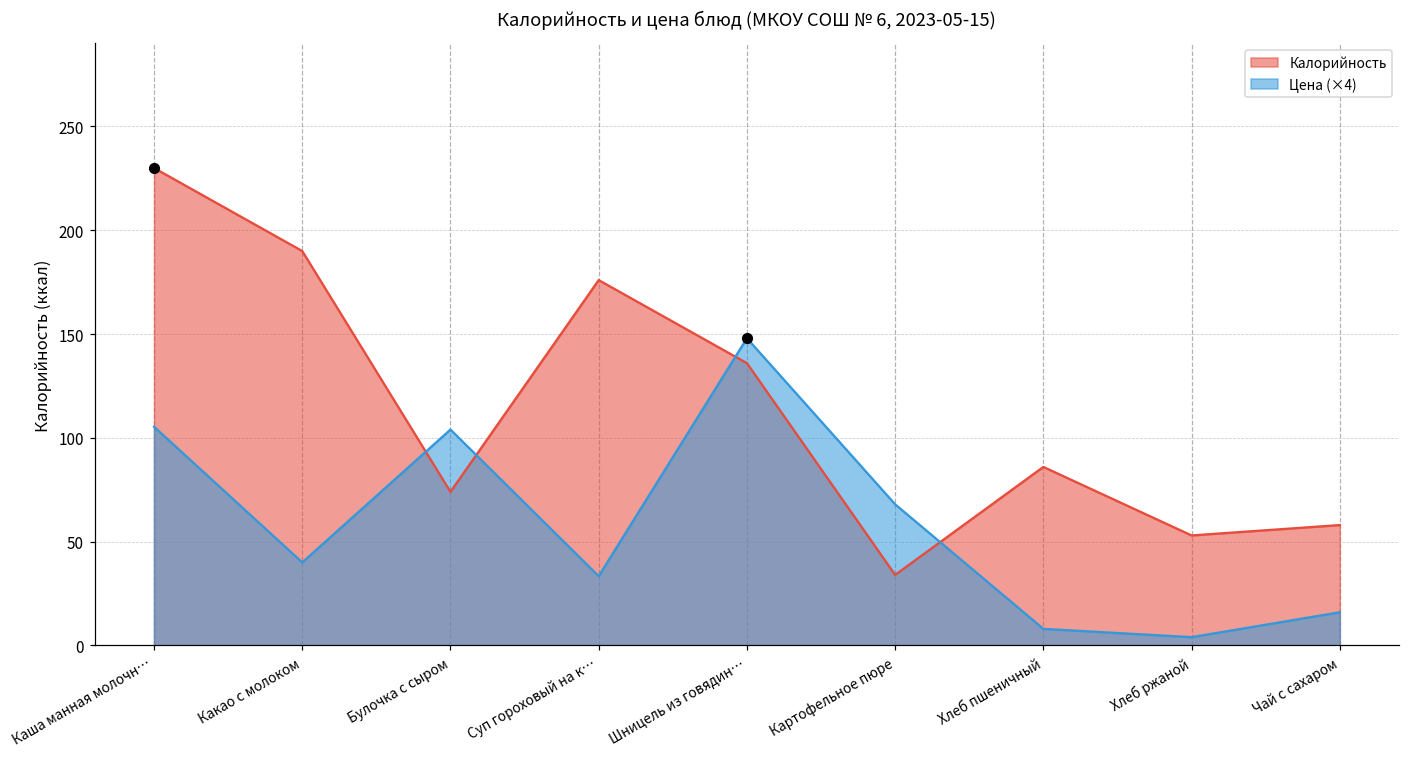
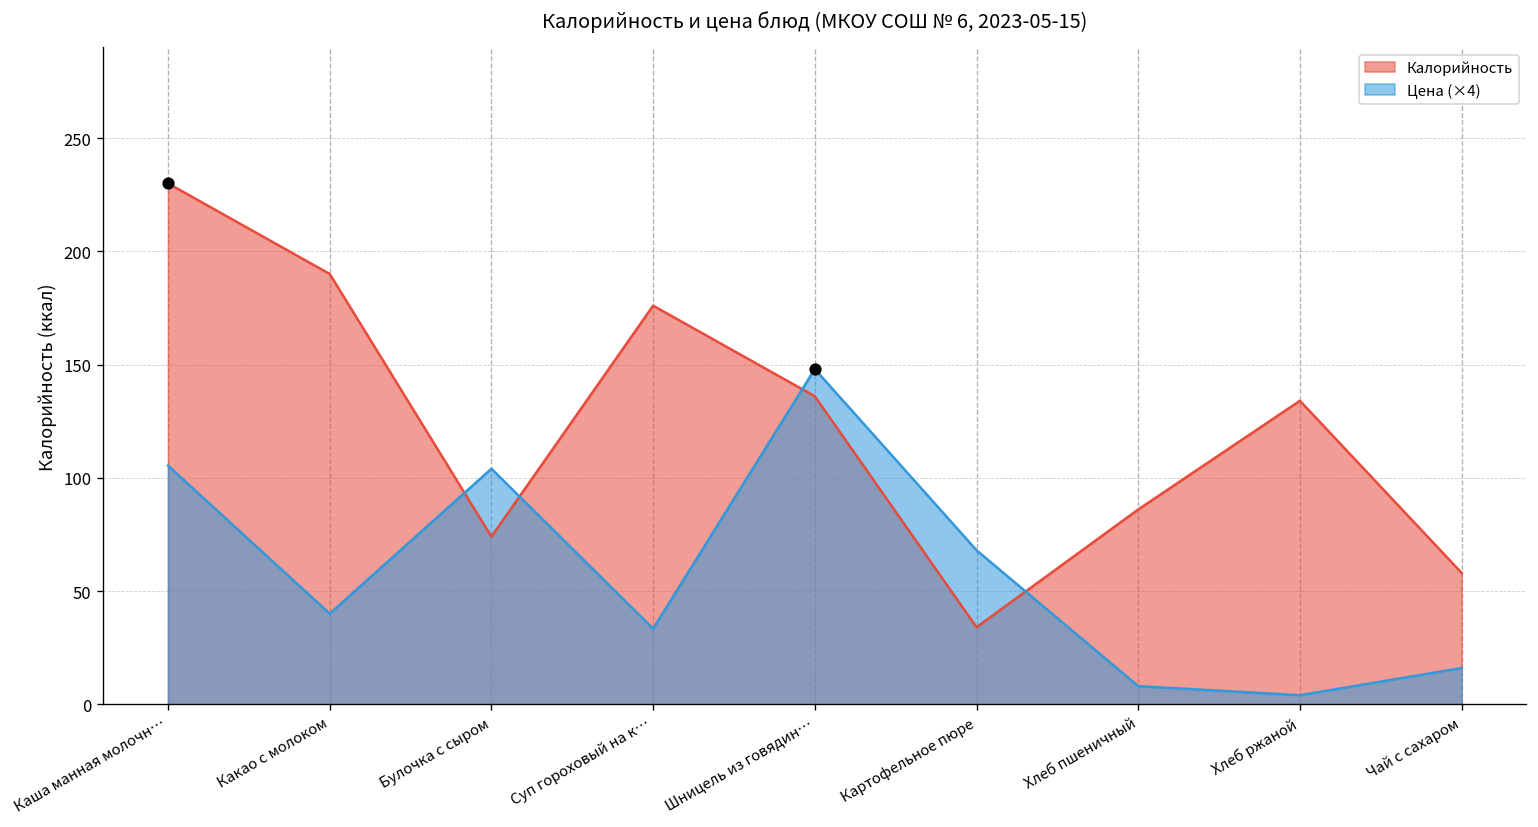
  {
    "Калорийность": {
      "Какао с молоком": 190,
      "Булочка с сыром": 74,
      "Суп гороховый на к…": 176,
      "Шницель из говядин…": 136,
      "Картофельное пюре": 34,
      "Хлеб пшеничный": 86,
-     "Хлеб ржаной": 53,
+     "Хлеб ржаной": 134,
      "Чай с сахаром": 58
    },
    "Цена (×4)": {
      "Каша манная молочн…": 105,
      "Какао с молоком": 40,
      "Булочка с сыром": 104,
      "Суп гороховый на к…": 33,
      "Картофельное пюре": 68,
      "Хлеб пшеничный": 8,
      "Хлеб ржаной": 4,
      "Чай с сахаром": 16
    }
  }
